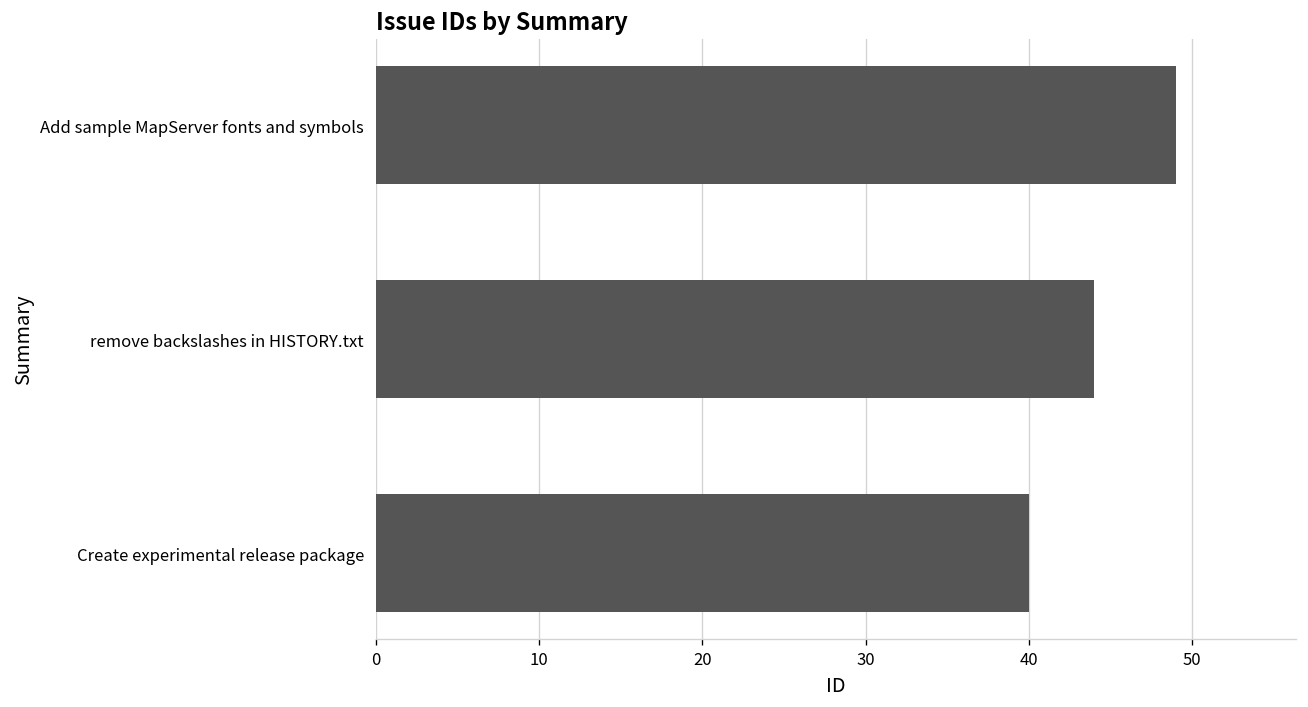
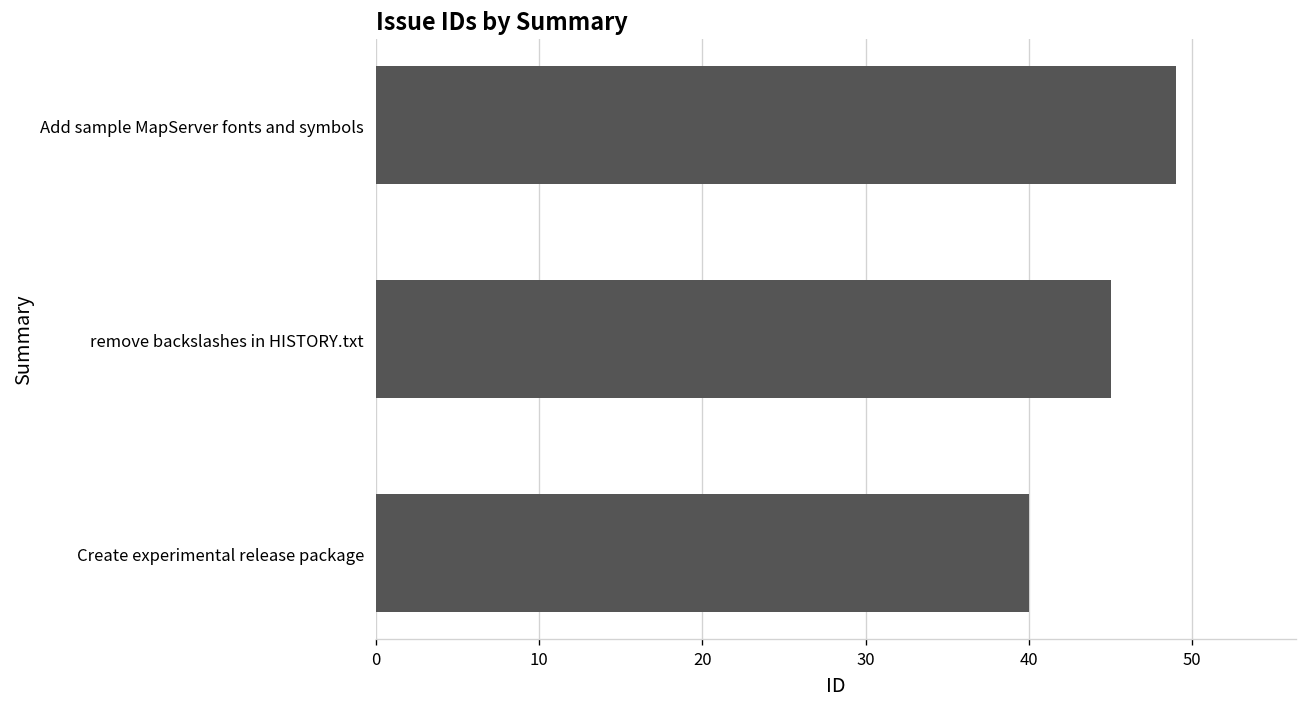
  {
    "Add sample MapServer fonts and symbols": 49,
-   "remove backslashes in HISTORY.txt": 44,
+   "remove backslashes in HISTORY.txt": 45,
    "Create experimental release package": 40
  }
